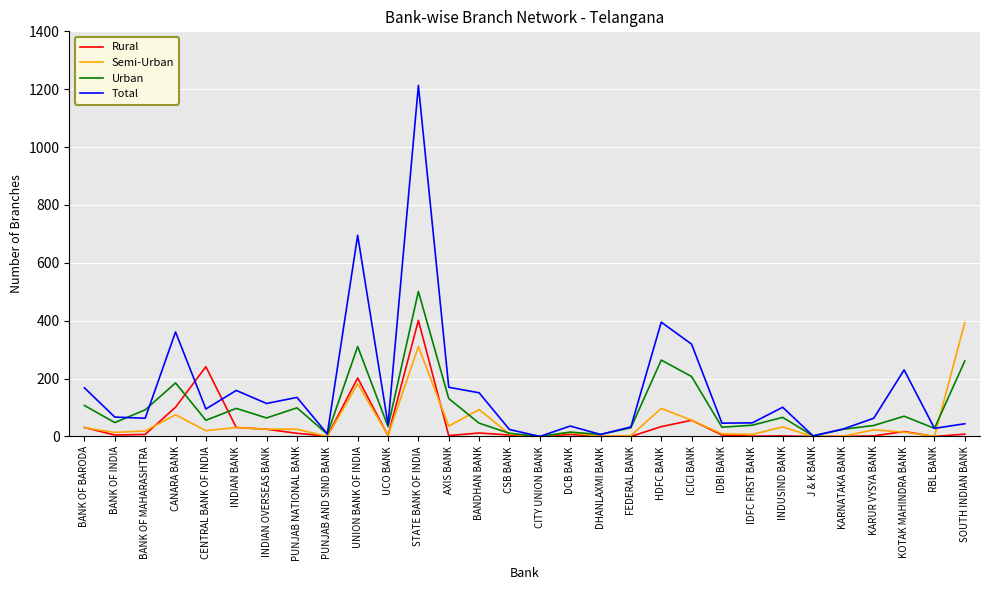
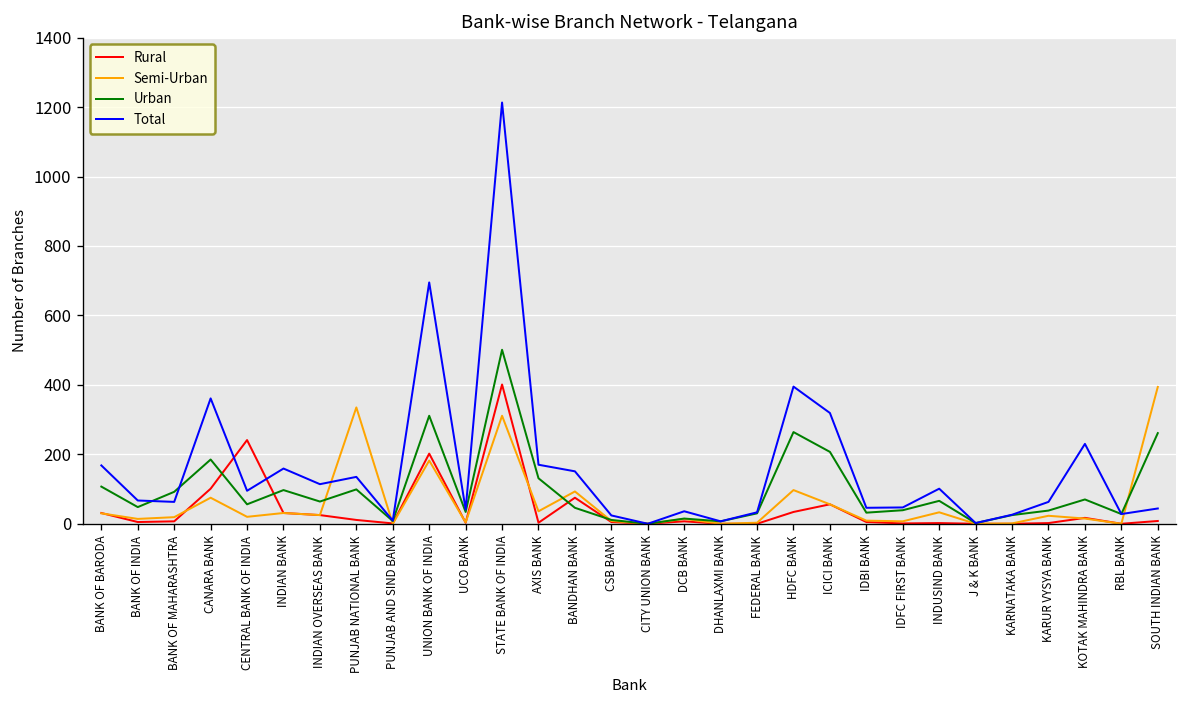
  {
    "Rural": {
      "BANK OF INDIA": 10,
      "BANK OF MAHARASHTRA": 10,
      "CANARA BANK": 100,
      "CENTRAL BANK OF INDIA": 240,
      "PUNJAB NATIONAL BANK": 10,
      "UNION BANK OF INDIA": 200,
      "STATE BANK OF INDIA": 400,
      "AXIS BANK": 0,
-     "BANDHAN BANK": 10,
+     "BANDHAN BANK": 80,
      "HDFC BANK": 30,
      "INDUSIND BANK": 0,
      "KARUR VYSYA BANK": 0,
      "SOUTH INDIAN BANK": 10
    },
    "Semi-Urban": {
      "BANK OF INDIA": 10,
      "BANK OF MAHARASHTRA": 20,
      "CANARA BANK": 80,
      "CENTRAL BANK OF INDIA": 20,
-     "PUNJAB NATIONAL BANK": 30,
+     "PUNJAB NATIONAL BANK": 340,
      "UNION BANK OF INDIA": 180,
      "STATE BANK OF INDIA": 310,
      "AXIS BANK": 40,
      "BANDHAN BANK": 90,
      "HDFC BANK": 100,
      "INDUSIND BANK": 30,
      "KARUR VYSYA BANK": 20,
      "SOUTH INDIAN BANK": 390
    },
    "Urban": {
      "BANK OF BARODA": 110,
      "BANK OF INDIA": 50,
      "BANK OF MAHARASHTRA": 90,
      "CANARA BANK": 190,
      "CENTRAL BANK OF INDIA": 60,
      "INDIAN BANK": 100,
      "INDIAN OVERSEAS BANK": 60,
      "PUNJAB NATIONAL BANK": 100,
      "UNION BANK OF INDIA": 310,
      "STATE BANK OF INDIA": 500,
      "AXIS BANK": 130,
      "BANDHAN BANK": 50,
      "HDFC BANK": 260,
      "ICICI BANK": 210,
      "IDBI BANK": 30,
      "INDUSIND BANK": 70,
      "KARUR VYSYA BANK": 40,
      "KOTAK MAHINDRA BANK": 70,
      "SOUTH INDIAN BANK": 260
    },
    "Total": {
      "BANK OF BARODA": 170,
      "BANK OF INDIA": 70,
      "BANK OF MAHARASHTRA": 60,
      "CANARA BANK": 360,
      "CENTRAL BANK OF INDIA": 100,
      "INDIAN BANK": 160,
      "INDIAN OVERSEAS BANK": 110,
      "PUNJAB NATIONAL BANK": 140,
      "UNION BANK OF INDIA": 700,
      "STATE BANK OF INDIA": 1210,
      "AXIS BANK": 170,
      "BANDHAN BANK": 150,
      "CSB BANK": 20,
      "DCB BANK": 40,
      "HDFC BANK": 400,
      "ICICI BANK": 320,
      "IDBI BANK": 50,
      "INDUSIND BANK": 100,
      "KARUR VYSYA BANK": 60,
      "KOTAK MAHINDRA BANK": 230,
      "SOUTH INDIAN BANK": 40
    }
  }
